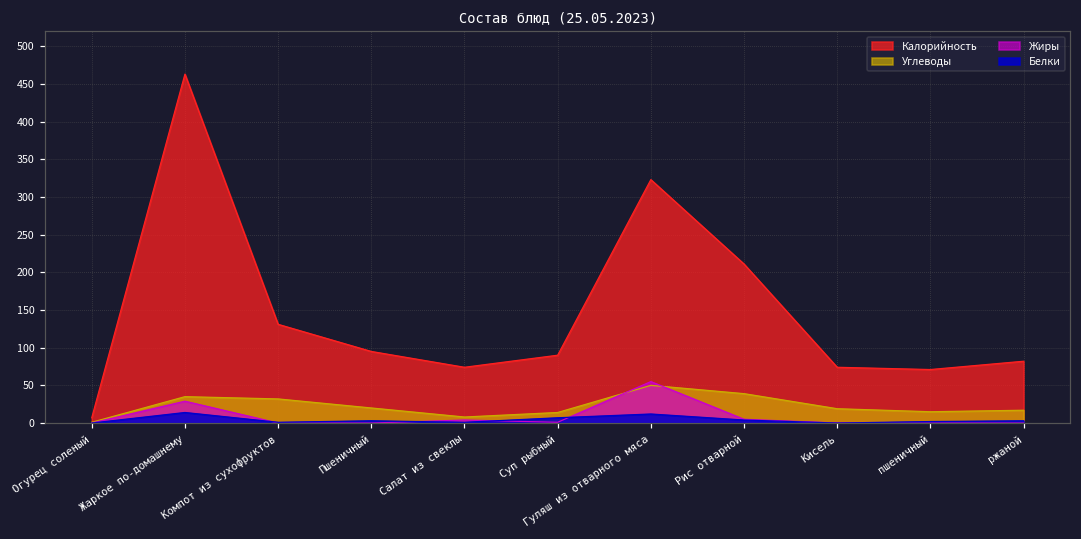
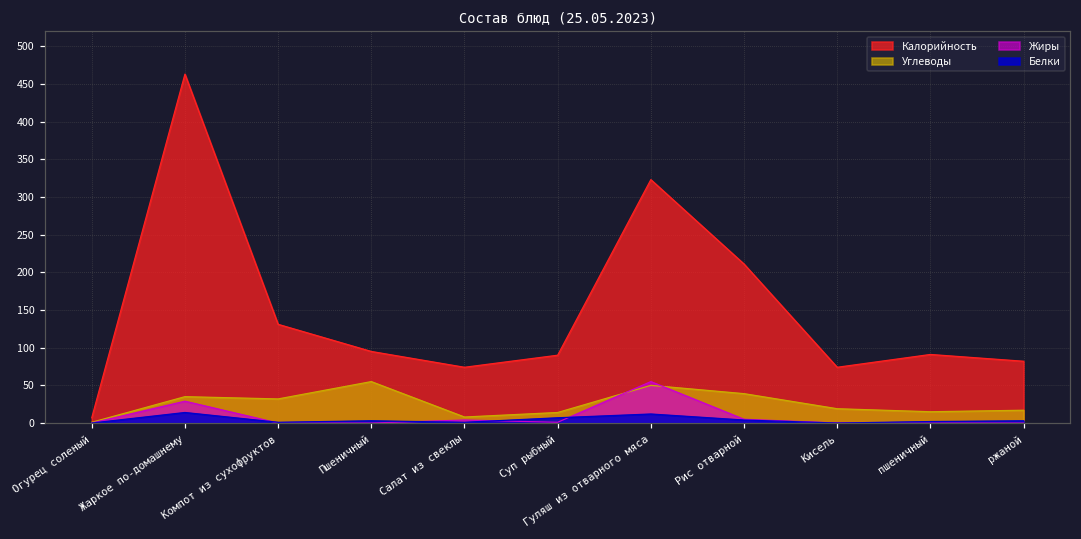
  {
    "Калорийность": {
      "Огурец соленый": 10,
      "Жаркое по-домашнему": 460,
      "Компот из сухофруктов": 130,
      "Пшеничный": 100,
      "Салат из свеклы": 70,
      "Суп рыбный": 90,
      "Гуляш из отварного мяса": 320,
      "Рис отварной": 210,
      "Кисель": 70,
-     "пшеничный": 70,
+     "пшеничный": 90,
      "ржаной": 80
    },
    "Углеводы": {
      "Жаркое по-домашнему": 40,
      "Компот из сухофруктов": 30,
-     "Пшеничный": 20,
+     "Пшеничный": 60,
      "Салат из свеклы": 10,
      "Суп рыбный": 10,
      "Гуляш из отварного мяса": 50,
      "Рис отварной": 40,
      "Кисель": 20,
      "пшеничный": 20,
      "ржаной": 20
    },
    "Жиры": {
      "Жаркое по-домашнему": 30,
      "Суп рыбный": 0,
      "Гуляш из отварного мяса": 60
    },
    "Белки": {
      "Жаркое по-домашнему": 10,
      "Суп рыбный": 10,
      "Гуляш из отварного мяса": 10
    }
  }
